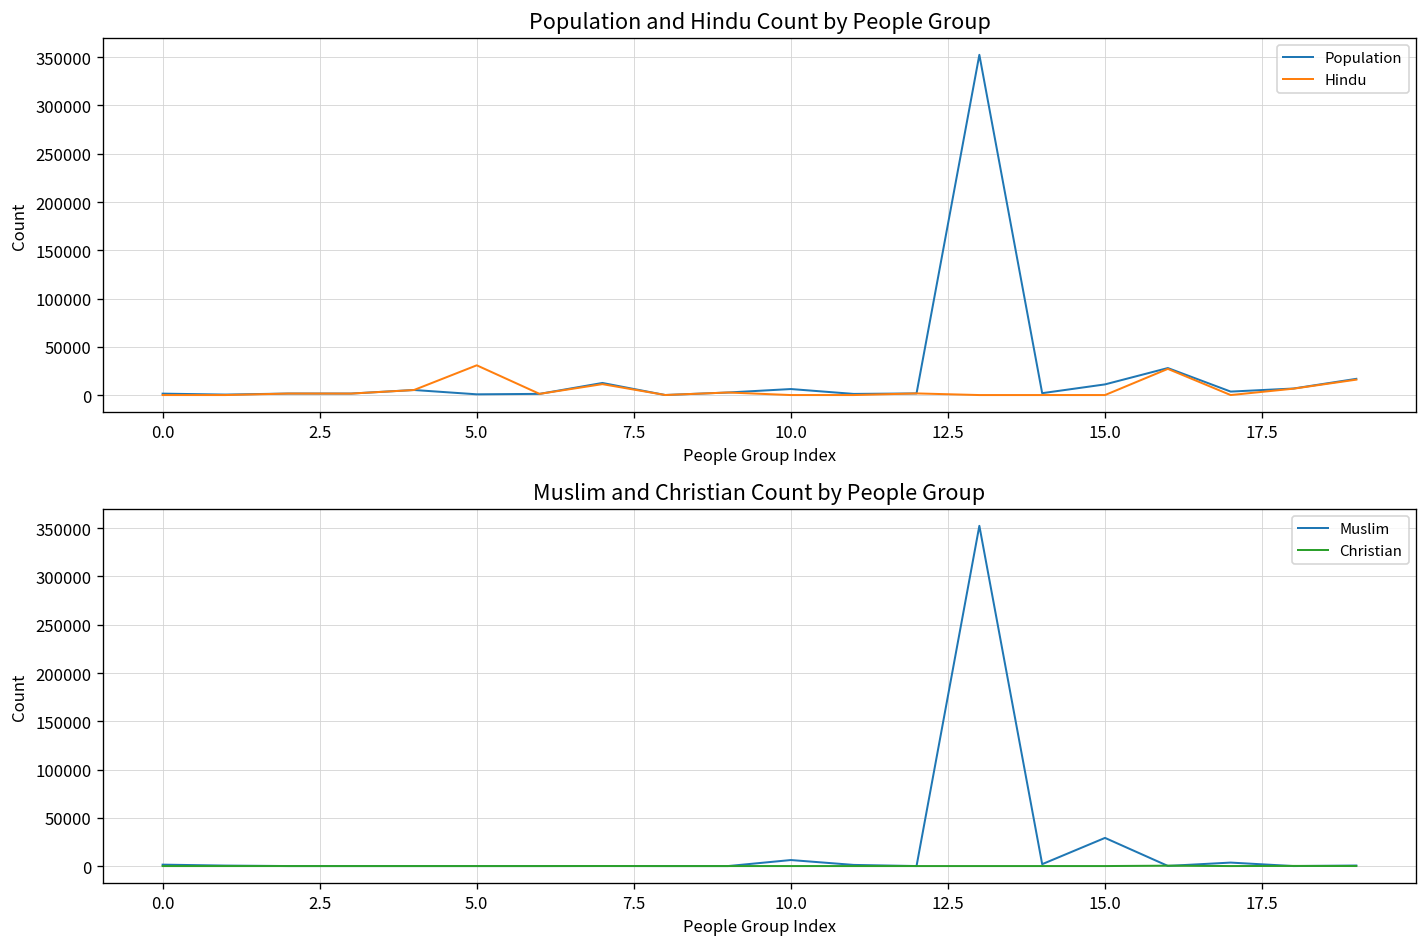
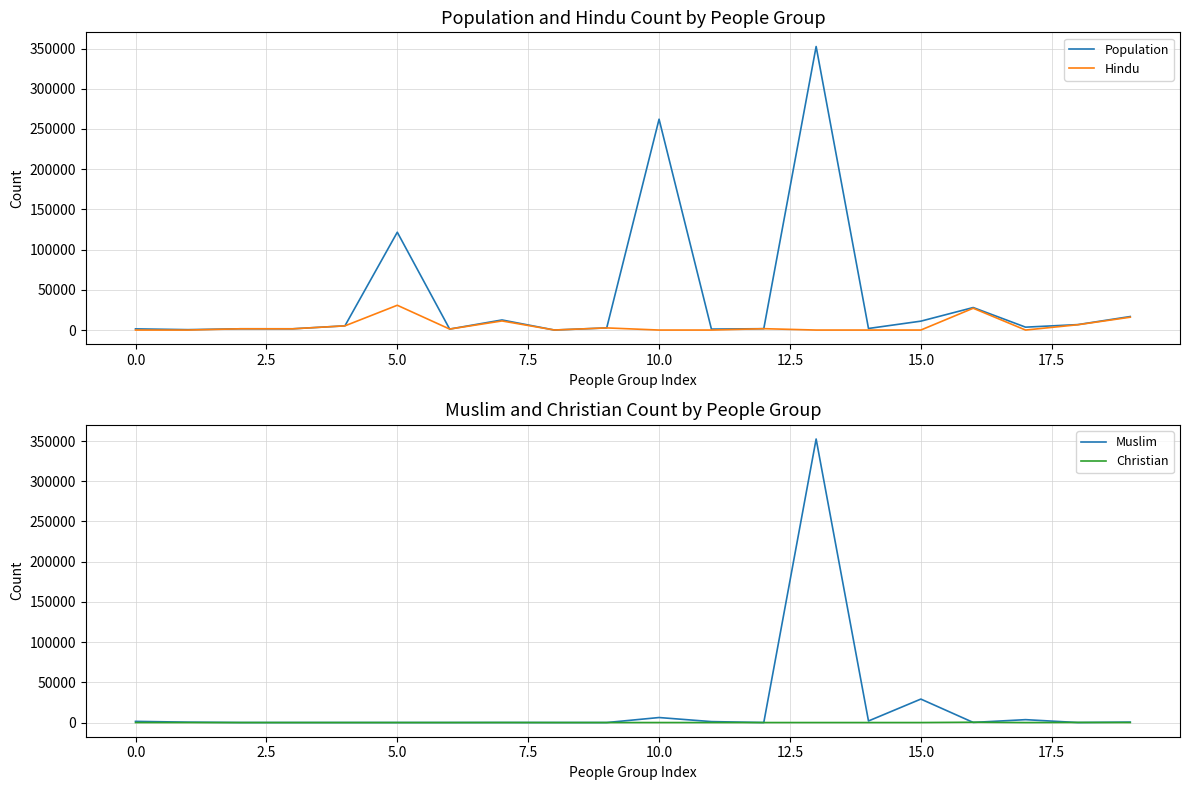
  {
    "Population and Hindu Count by People Group": {
      "Population": {
-       "5.0": 0,
-       "10.0": 10000,
+       "5.0": 120000,
+       "10.0": 260000,
        "15.0": 10000
      },
      "Hindu": {
        "5.0": 30000,
        "10.0": 0,
        "15.0": 0
      }
    },
    "Muslim and Christian Count by People Group": {
      "Muslim": {
        "10.0": 10000,
        "15.0": 30000
      },
      "Christian": {
        "10.0": 0,
        "15.0": 0
      }
    }
  }
